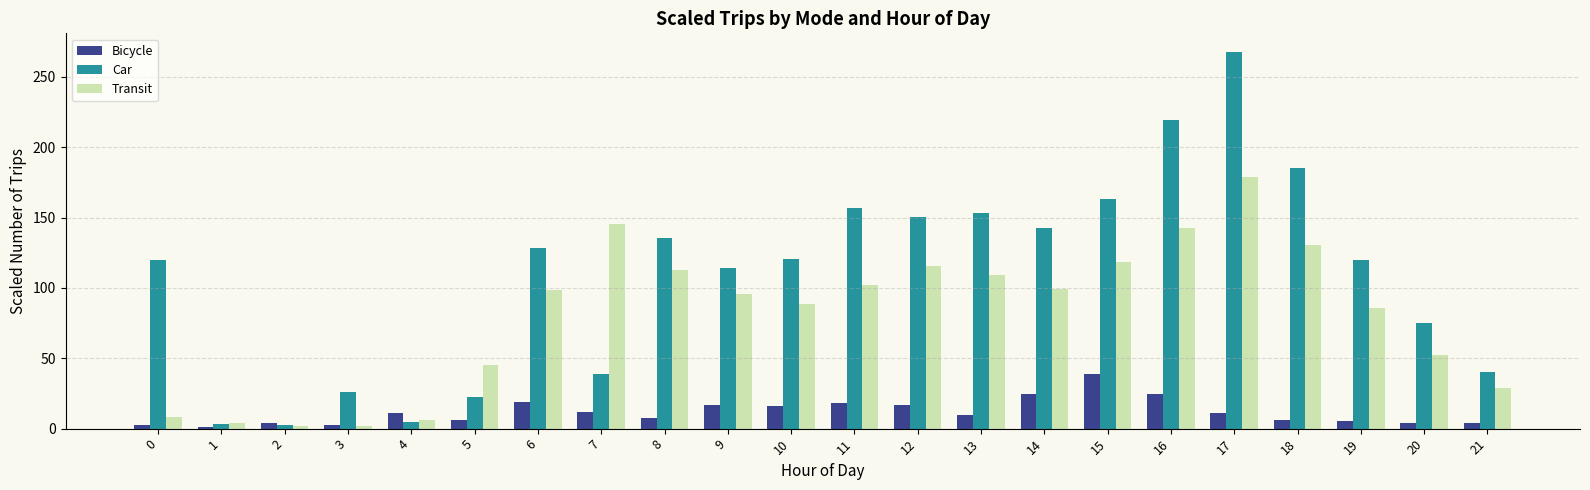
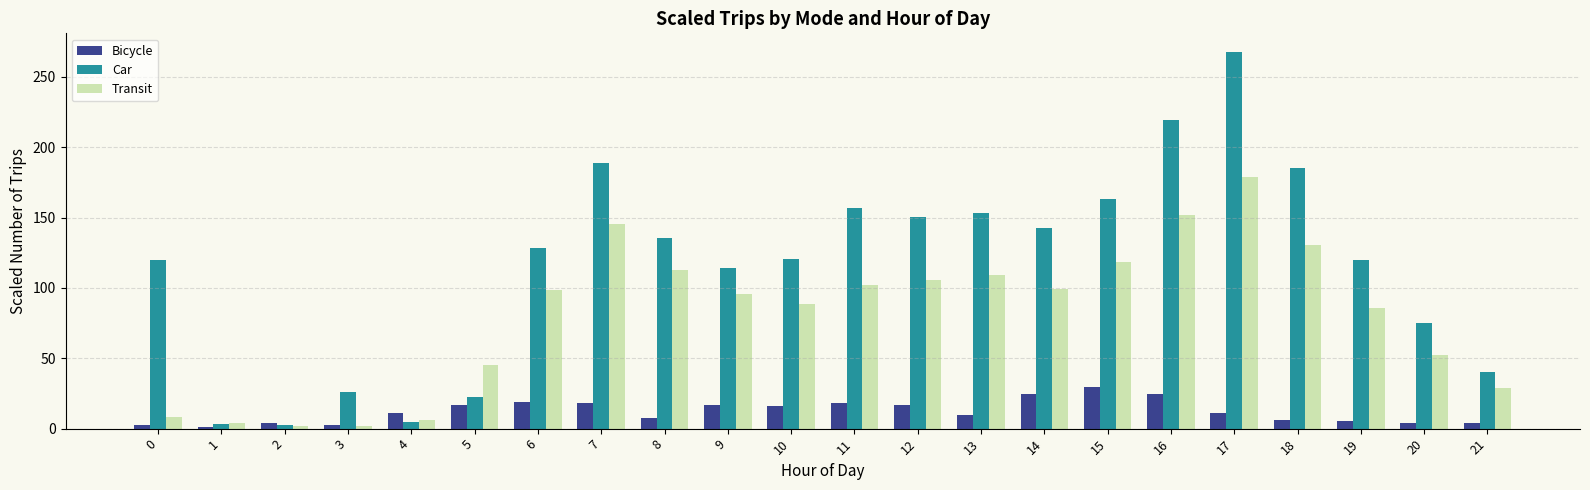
  {
    "Bicycle": {
      "0": 2,
      "2": 4,
      "3": 2,
      "4": 11,
-     "5": 6,
+     "5": 17,
      "6": 19,
-     "7": 12,
+     "7": 18,
      "8": 8,
      "9": 17,
      "10": 16,
      "11": 18,
      "12": 17,
      "13": 10,
      "14": 24,
-     "15": 39,
+     "15": 29,
      "16": 25,
      "17": 11,
      "18": 6,
      "19": 6,
      "20": 4,
      "21": 4
    },
    "Car": {
      "0": 120,
      "1": 3,
      "2": 2,
      "3": 26,
      "4": 5,
      "5": 22,
      "6": 129,
-     "7": 39,
+     "7": 189,
      "8": 135,
      "9": 114,
      "10": 120,
      "11": 157,
      "12": 150,
      "13": 153,
      "14": 143,
      "15": 163,
      "16": 219,
      "17": 268,
      "18": 185,
      "19": 120,
      "20": 75,
      "21": 40
    },
    "Transit": {
      "0": 9,
      "1": 4,
      "2": 2,
      "3": 2,
      "4": 6,
      "5": 45,
      "6": 99,
      "7": 145,
      "8": 112,
      "9": 96,
      "10": 88,
      "11": 102,
-     "12": 116,
+     "12": 106,
      "13": 109,
      "14": 99,
      "15": 119,
-     "16": 142,
+     "16": 152,
      "17": 179,
      "18": 130,
      "19": 85,
      "20": 52,
      "21": 29
    }
  }
